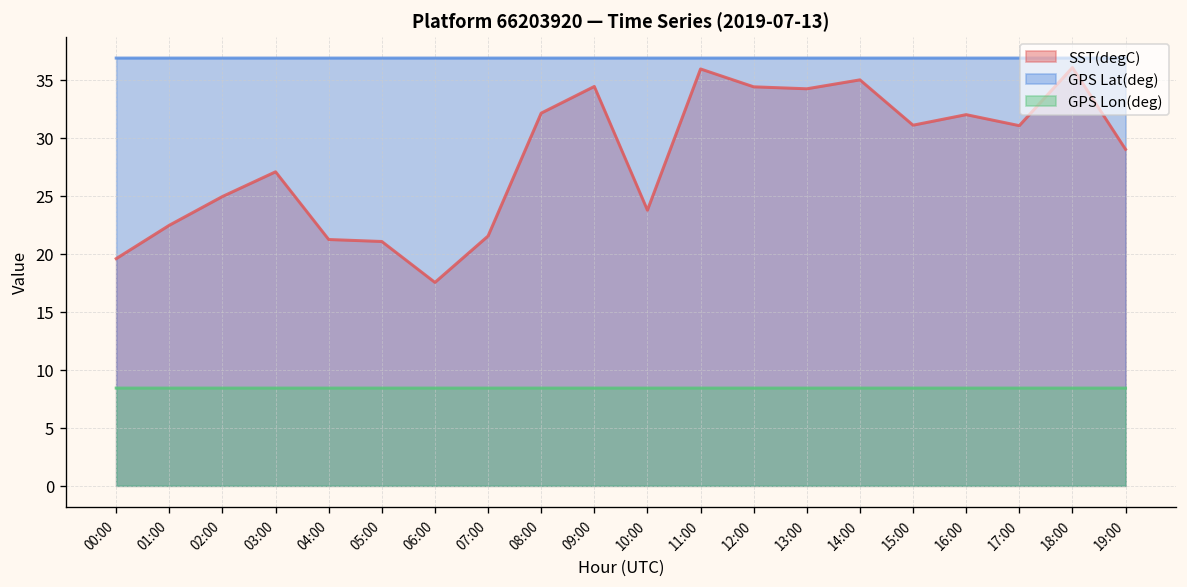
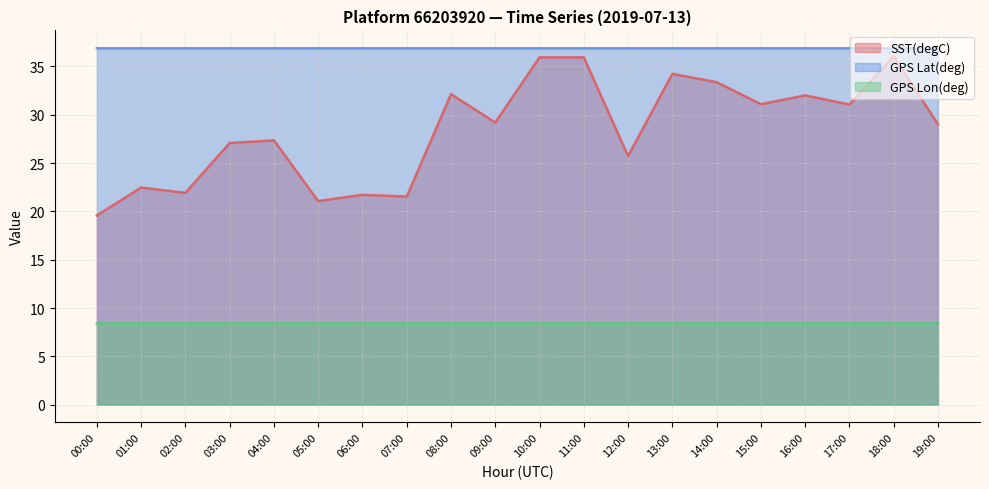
  {
    "SST(degC)": {
      "00:00": 20,
      "01:00": 22,
-     "02:00": 25,
+     "02:00": 22,
      "03:00": 27,
-     "04:00": 21,
+     "04:00": 27,
      "05:00": 21,
-     "06:00": 18,
+     "06:00": 22,
      "07:00": 22,
      "08:00": 32,
-     "09:00": 34,
-     "10:00": 24,
+     "09:00": 29,
+     "10:00": 36,
      "11:00": 36,
-     "12:00": 34,
+     "12:00": 26,
      "13:00": 34,
-     "14:00": 35,
+     "14:00": 33,
      "15:00": 31,
      "16:00": 32,
      "17:00": 31,
      "19:00": 29
    },
    "GPS Lat(deg)": {
      "00:00": 37,
      "01:00": 37,
      "02:00": 37,
      "03:00": 37,
      "04:00": 37,
      "05:00": 37,
      "06:00": 37,
      "07:00": 37,
      "08:00": 37,
      "09:00": 37,
      "10:00": 37,
      "11:00": 37,
      "12:00": 37,
      "13:00": 37,
      "14:00": 37,
      "15:00": 37,
      "16:00": 37,
      "17:00": 37
    },
    "GPS Lon(deg)": {
      "00:00": 8,
      "01:00": 8,
      "02:00": 8,
      "03:00": 8,
      "04:00": 8,
      "05:00": 8,
      "06:00": 8,
      "07:00": 8,
      "08:00": 8,
      "09:00": 8,
      "10:00": 8,
      "11:00": 8,
      "12:00": 8,
      "13:00": 8,
      "14:00": 8,
      "15:00": 8,
      "16:00": 8,
      "17:00": 8,
      "18:00": 8,
      "19:00": 8
    }
  }
